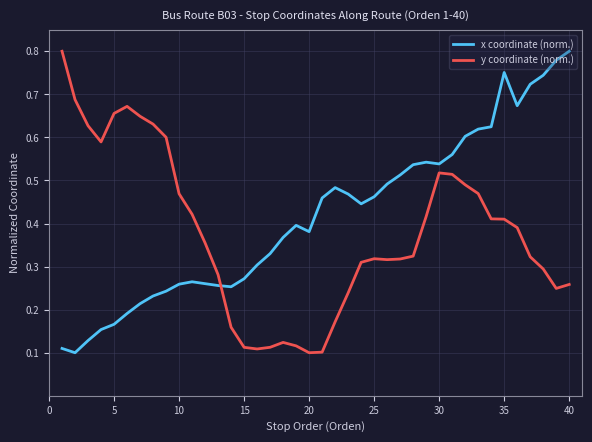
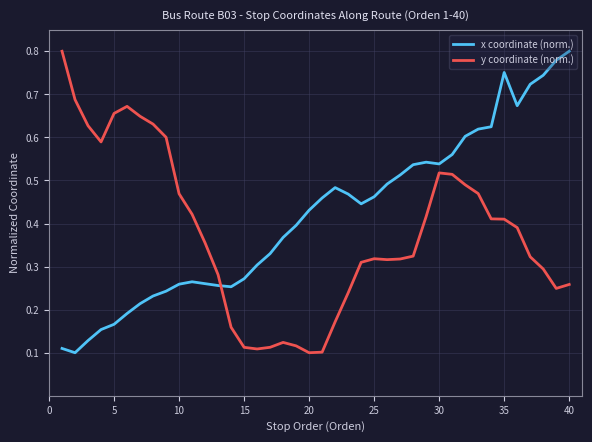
  {
    "x coordinate (norm.)": {
      "5": 0.17,
      "10": 0.26,
      "15": 0.27,
-     "20": 0.38,
+     "20": 0.43,
      "25": 0.46,
      "30": 0.54,
      "35": 0.75
    },
    "y coordinate (norm.)": {
      "5": 0.66,
      "10": 0.47,
      "15": 0.11,
      "20": 0.10,
      "25": 0.32,
      "30": 0.52,
      "35": 0.41,
      "40": 0.26
    }
  }
